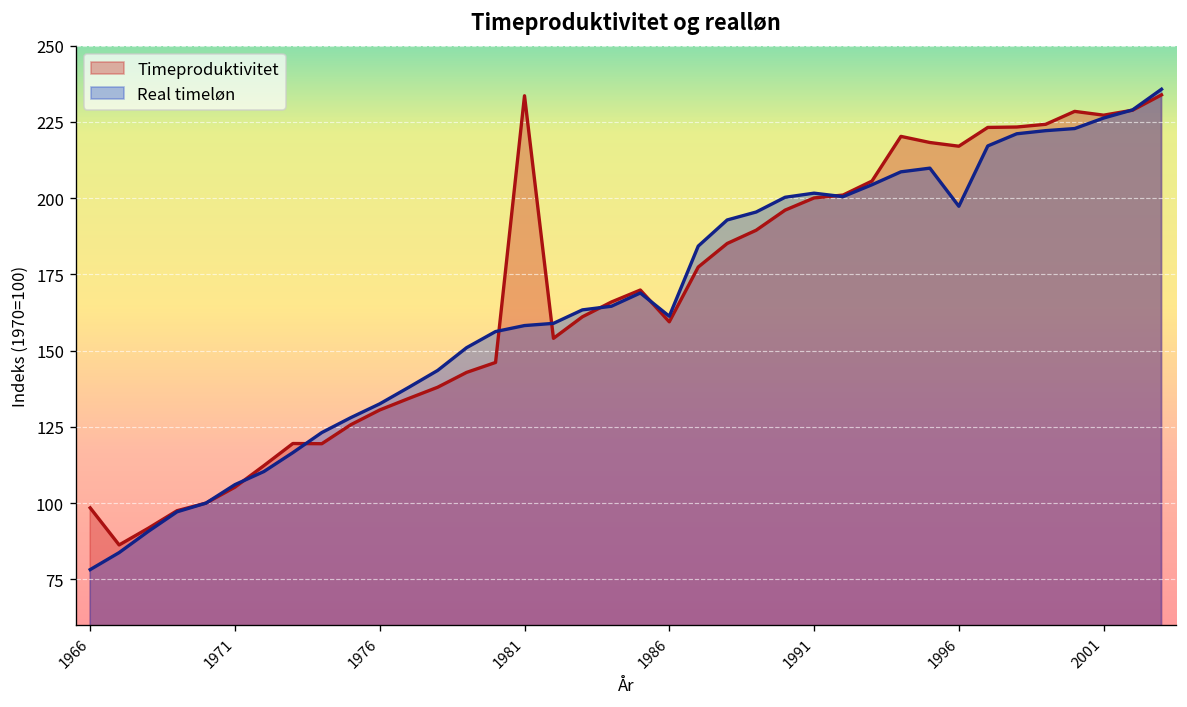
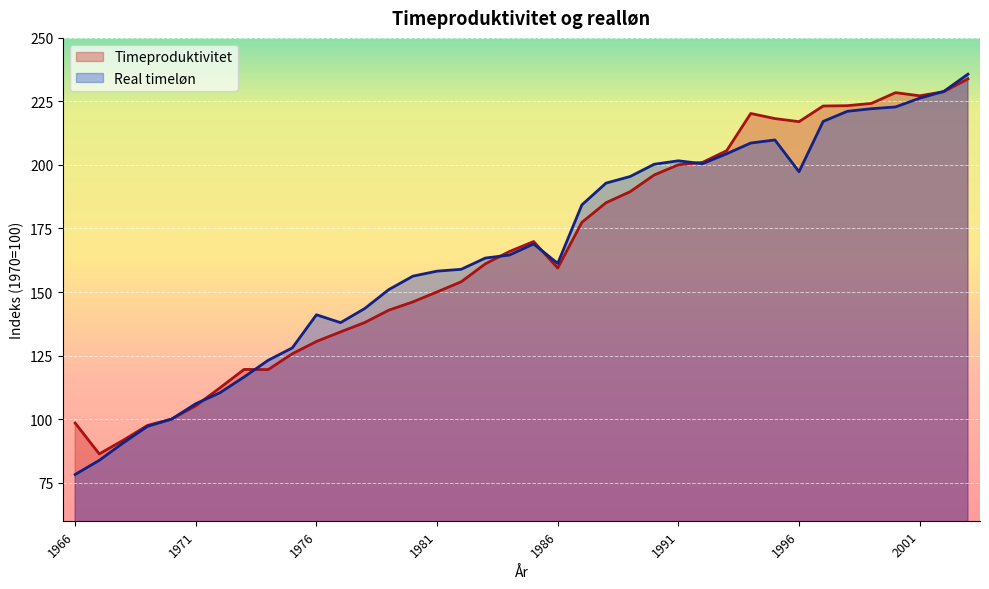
  {
    "Timeproduktivitet": {
      "1966": 98,
      "1976": 131,
-     "1981": 234,
+     "1981": 150,
      "1986": 159,
      "1991": 200,
      "1996": 217
    },
    "Real timeløn": {
      "1966": 78,
-     "1976": 133,
+     "1976": 141,
      "1981": 158,
      "1986": 161,
      "1991": 202,
      "1996": 197
    }
  }
